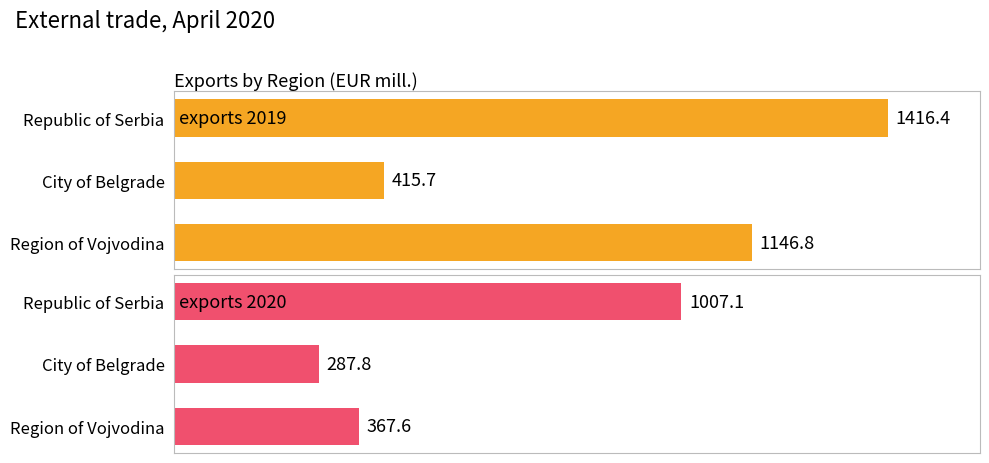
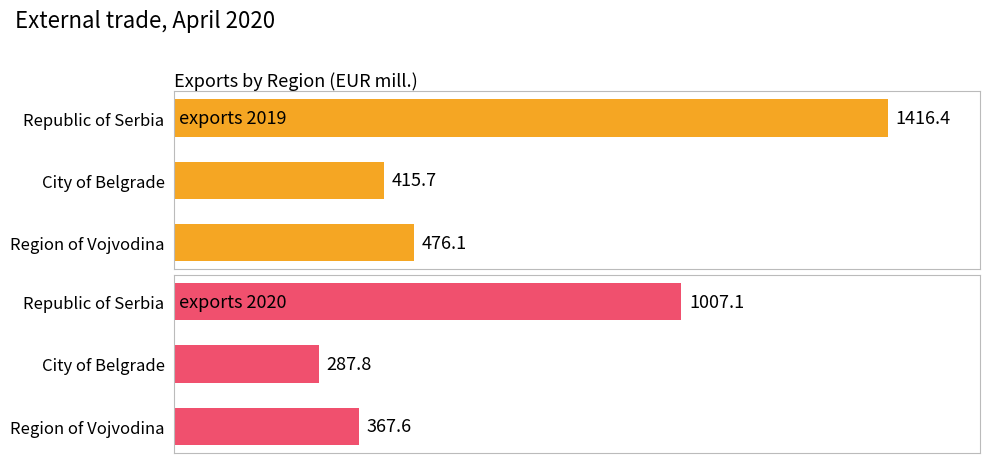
  {
    "Exports by Region (EUR mill.)": {
      "Republic of Serbia": 1416.4,
      "City of Belgrade": 415.7,
-     "Region of Vojvodina": 1146.8
+     "Region of Vojvodina": 476.1
    }
  }
